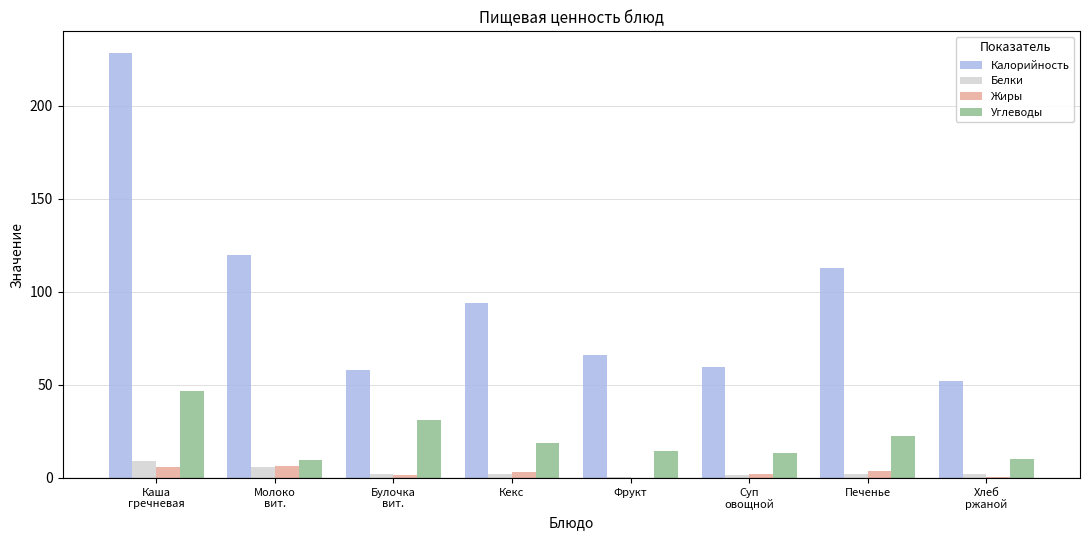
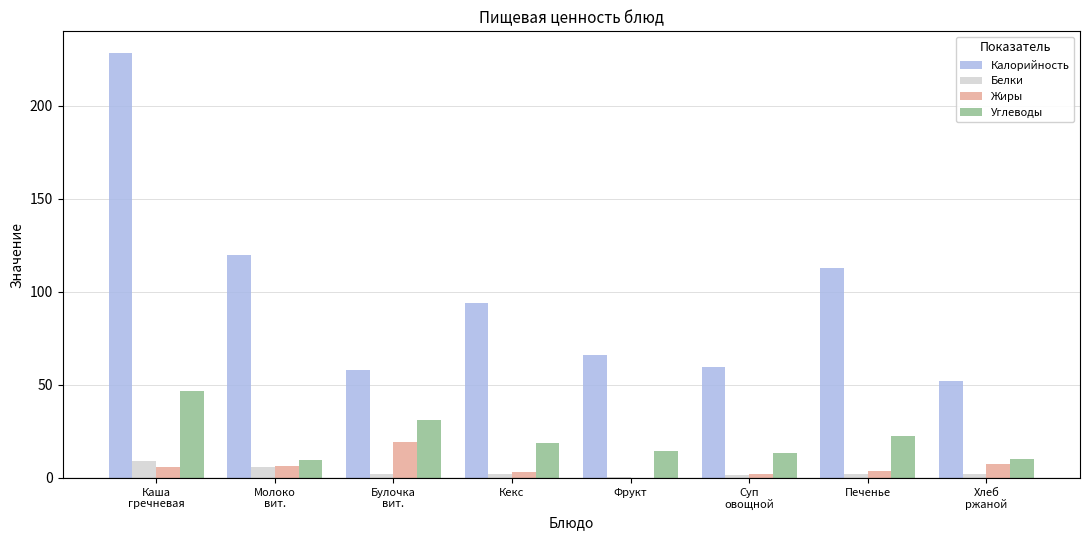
  {
    "Жиры": {
      "Каша гречневая": 6,
      "Молоко вит.": 6,
-     "Булочка вит.": 2,
+     "Булочка вит.": 20,
      "Кекс": 3,
      "Фрукт": 0,
      "Суп овощной": 2,
      "Печенье": 4,
-     "Хлеб ржаной": 0
+     "Хлеб ржаной": 7
    },
    "Углеводы": {
      "Каша гречневая": 47,
      "Молоко вит.": 9,
      "Булочка вит.": 31,
      "Кекс": 19,
      "Фрукт": 15,
      "Суп овощной": 13,
      "Печенье": 23,
      "Хлеб ржаной": 10
    }
  }
